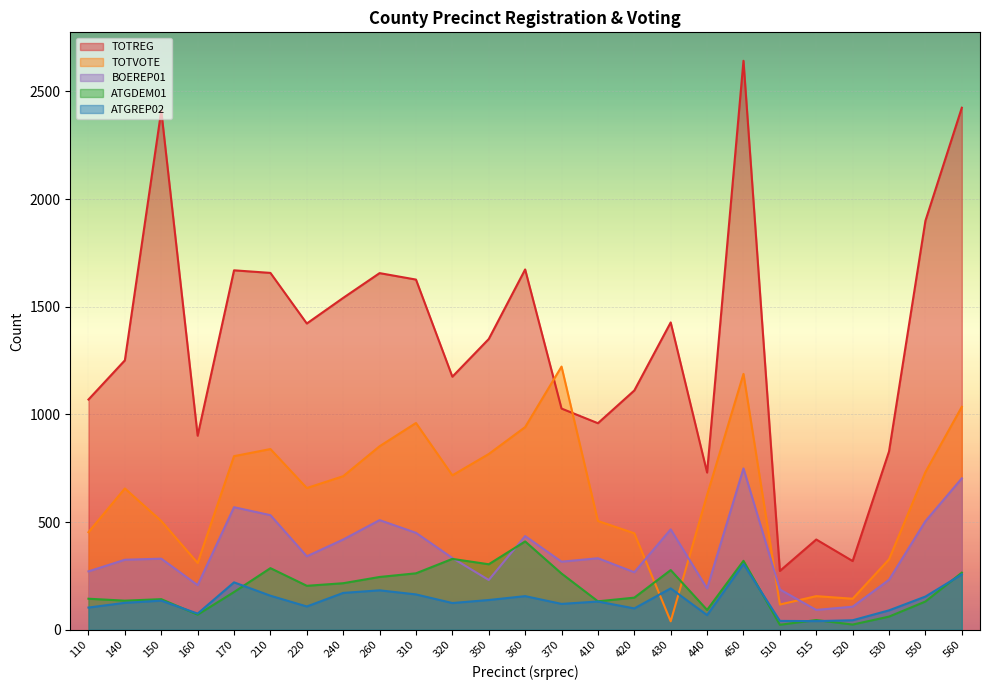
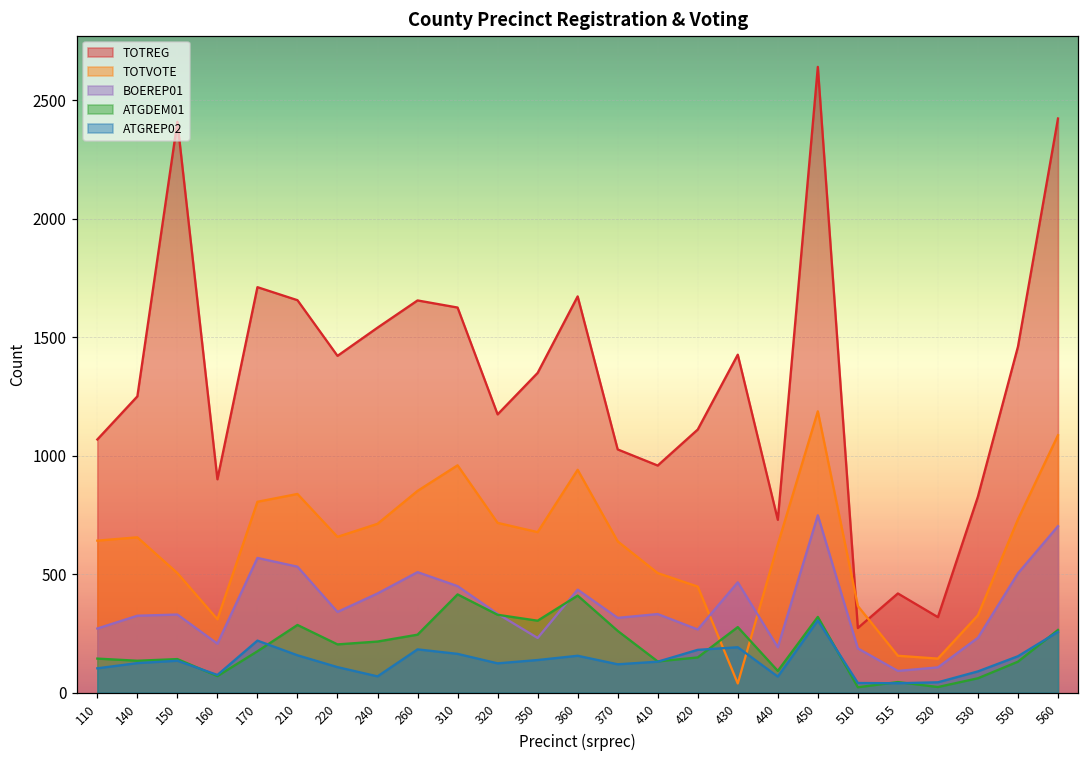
  {
    "TOTREG": {
      "110": 1070,
      "140": 1250,
      "160": 900,
-     "170": 1670,
+     "170": 1710,
      "210": 1660,
      "220": 1420,
      "240": 1540,
      "260": 1660,
      "310": 1630,
      "320": 1180,
      "350": 1350,
      "360": 1670,
      "370": 1030,
      "410": 960,
      "420": 1110,
      "430": 1430,
      "440": 730,
      "450": 2640,
      "510": 270,
      "515": 420,
      "520": 320,
      "530": 830,
-     "550": 1900,
+     "550": 1460,
      "560": 2420
    },
    "TOTVOTE": {
-     "110": 450,
+     "110": 640,
      "140": 660,
      "150": 510,
      "160": 310,
      "170": 810,
      "210": 840,
      "220": 660,
      "240": 710,
      "260": 850,
      "310": 960,
      "320": 720,
-     "350": 820,
+     "350": 680,
      "360": 940,
-     "370": 1220,
+     "370": 640,
      "410": 510,
      "420": 450,
      "430": 40,
      "440": 630,
      "450": 1190,
-     "510": 120,
+     "510": 370,
      "515": 160,
      "520": 140,
      "530": 330,
      "550": 730,
-     "560": 1040
+     "560": 1090
    },
    "BOEREP01": {
      "110": 270,
      "140": 330,
      "150": 330,
      "160": 210,
      "170": 570,
      "210": 530,
      "220": 340,
      "240": 420,
      "260": 510,
      "310": 450,
      "350": 230,
      "360": 440,
      "370": 320,
      "410": 330,
      "420": 270,
      "430": 470,
      "440": 190,
      "450": 750,
      "510": 190,
      "515": 90,
      "520": 110,
      "530": 230,
      "550": 500,
      "560": 700
    },
    "ATGDEM01": {
      "110": 140,
      "170": 180,
      "210": 290,
      "220": 200,
      "240": 220,
      "260": 250,
-     "310": 260,
+     "310": 420,
      "350": 300,
      "360": 410,
      "370": 260,
      "420": 150,
      "430": 280,
      "440": 90,
      "450": 320,
      "510": 20,
      "520": 20,
      "530": 60,
      "550": 130
    },
    "ATGREP02": {
      "110": 100,
      "170": 220,
      "210": 160,
      "220": 110,
-     "240": 170,
+     "240": 70,
      "260": 180,
      "310": 160,
      "320": 120,
      "350": 140,
      "360": 160,
      "370": 120,
-     "420": 100,
+     "420": 180,
      "430": 190,
      "440": 70,
      "450": 310,
      "510": 40,
      "520": 40,
      "530": 90,
      "550": 150
    }
  }
